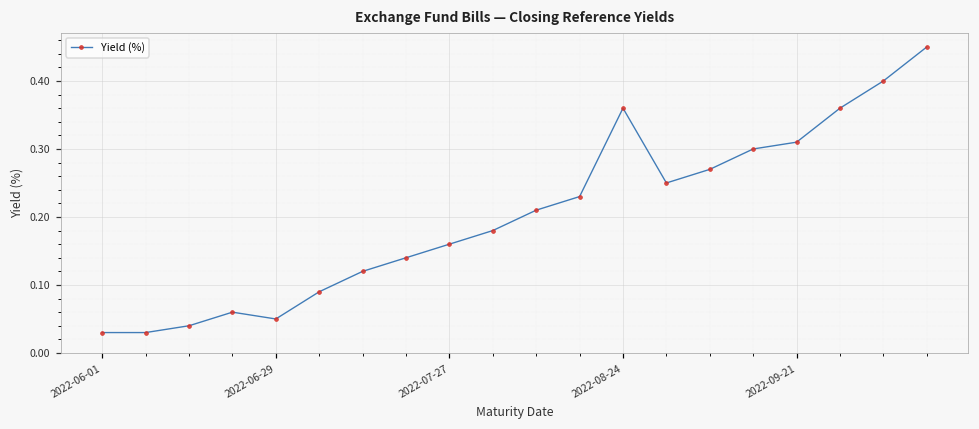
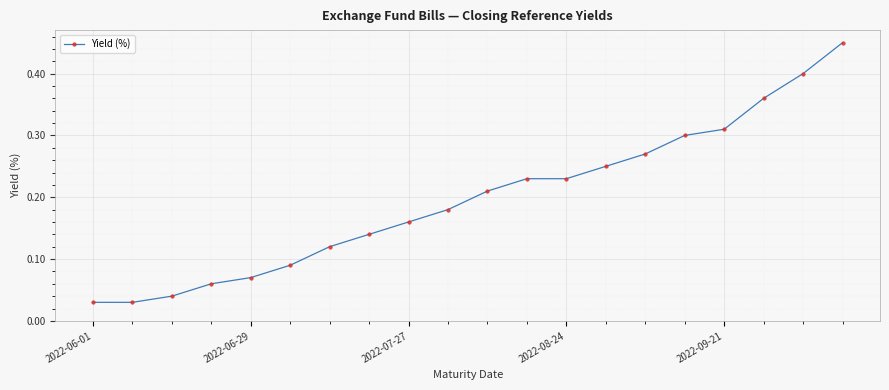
  {
    "2022-06-01": 0.03,
-   "2022-06-29": 0.05,
+   "2022-06-29": 0.07,
    "2022-07-27": 0.16,
-   "2022-08-24": 0.36,
+   "2022-08-24": 0.23,
    "2022-09-21": 0.31
  }
